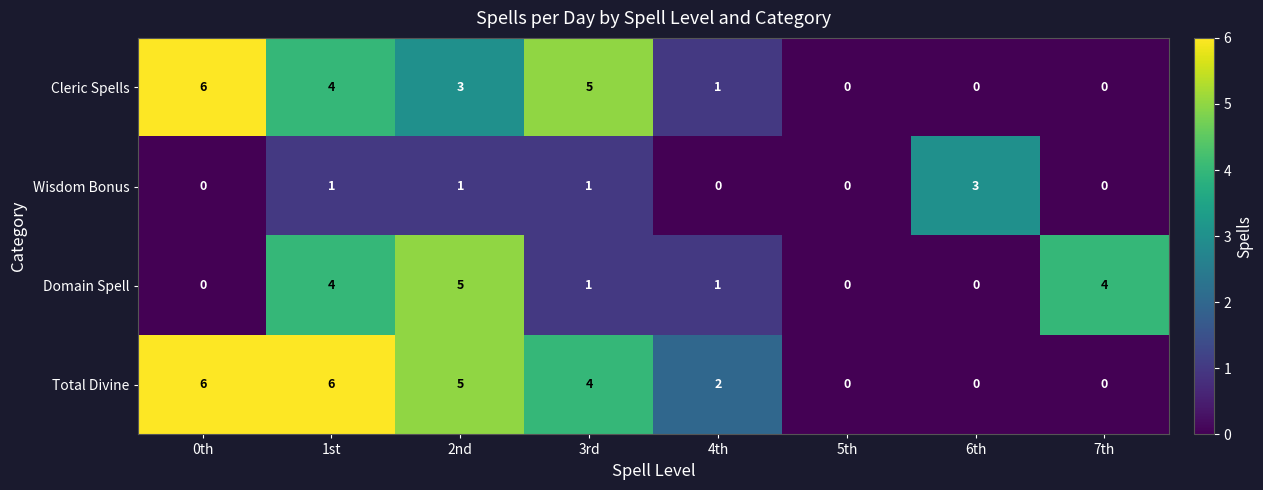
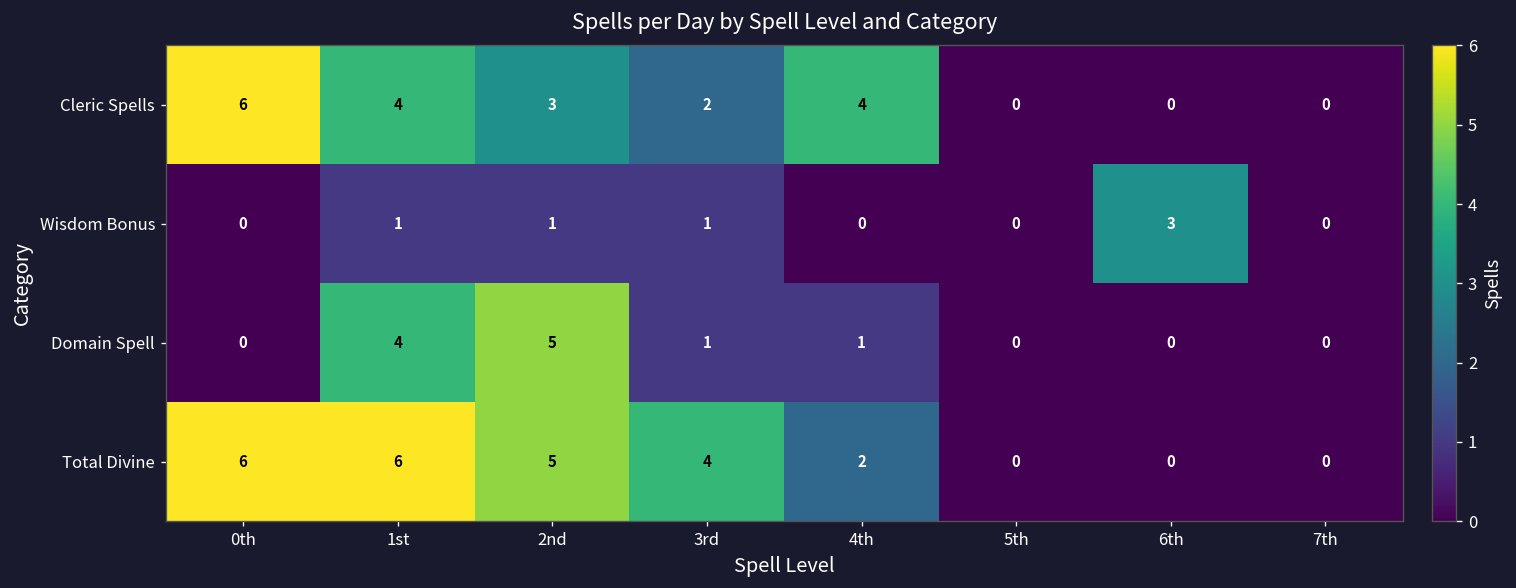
  {
    "Cleric Spells": {
      "0th": 6,
      "1st": 4,
      "2nd": 3,
-     "3rd": 5,
-     "4th": 1,
+     "3rd": 2,
+     "4th": 4,
      "5th": 0,
      "6th": 0,
      "7th": 0
    },
    "Wisdom Bonus": {
      "0th": 0,
      "1st": 1,
      "2nd": 1,
      "3rd": 1,
      "4th": 0,
      "5th": 0,
      "6th": 3,
      "7th": 0
    },
    "Domain Spell": {
      "0th": 0,
      "1st": 4,
      "2nd": 5,
      "3rd": 1,
      "4th": 1,
      "5th": 0,
      "6th": 0,
-     "7th": 4
+     "7th": 0
    },
    "Total Divine": {
      "0th": 6,
      "1st": 6,
      "2nd": 5,
      "3rd": 4,
      "4th": 2,
      "5th": 0,
      "6th": 0,
      "7th": 0
    }
  }
